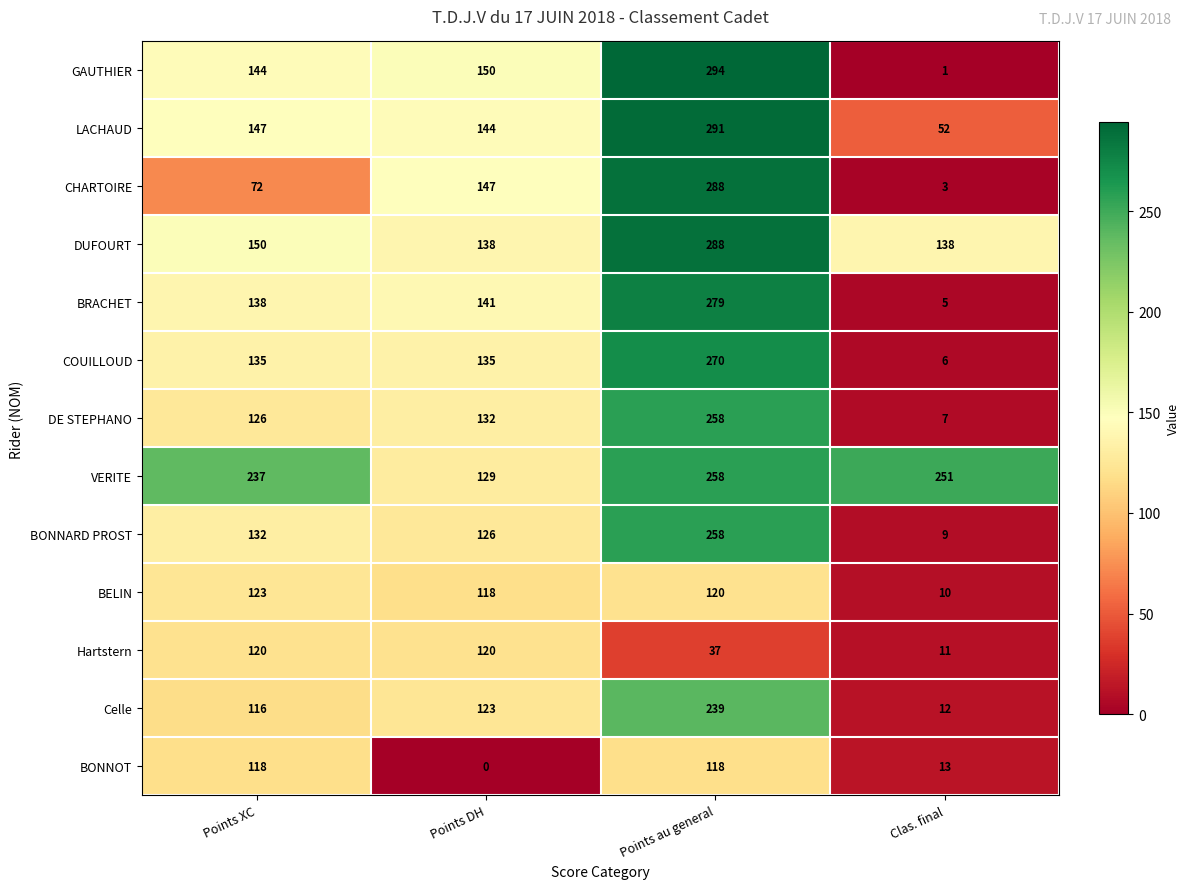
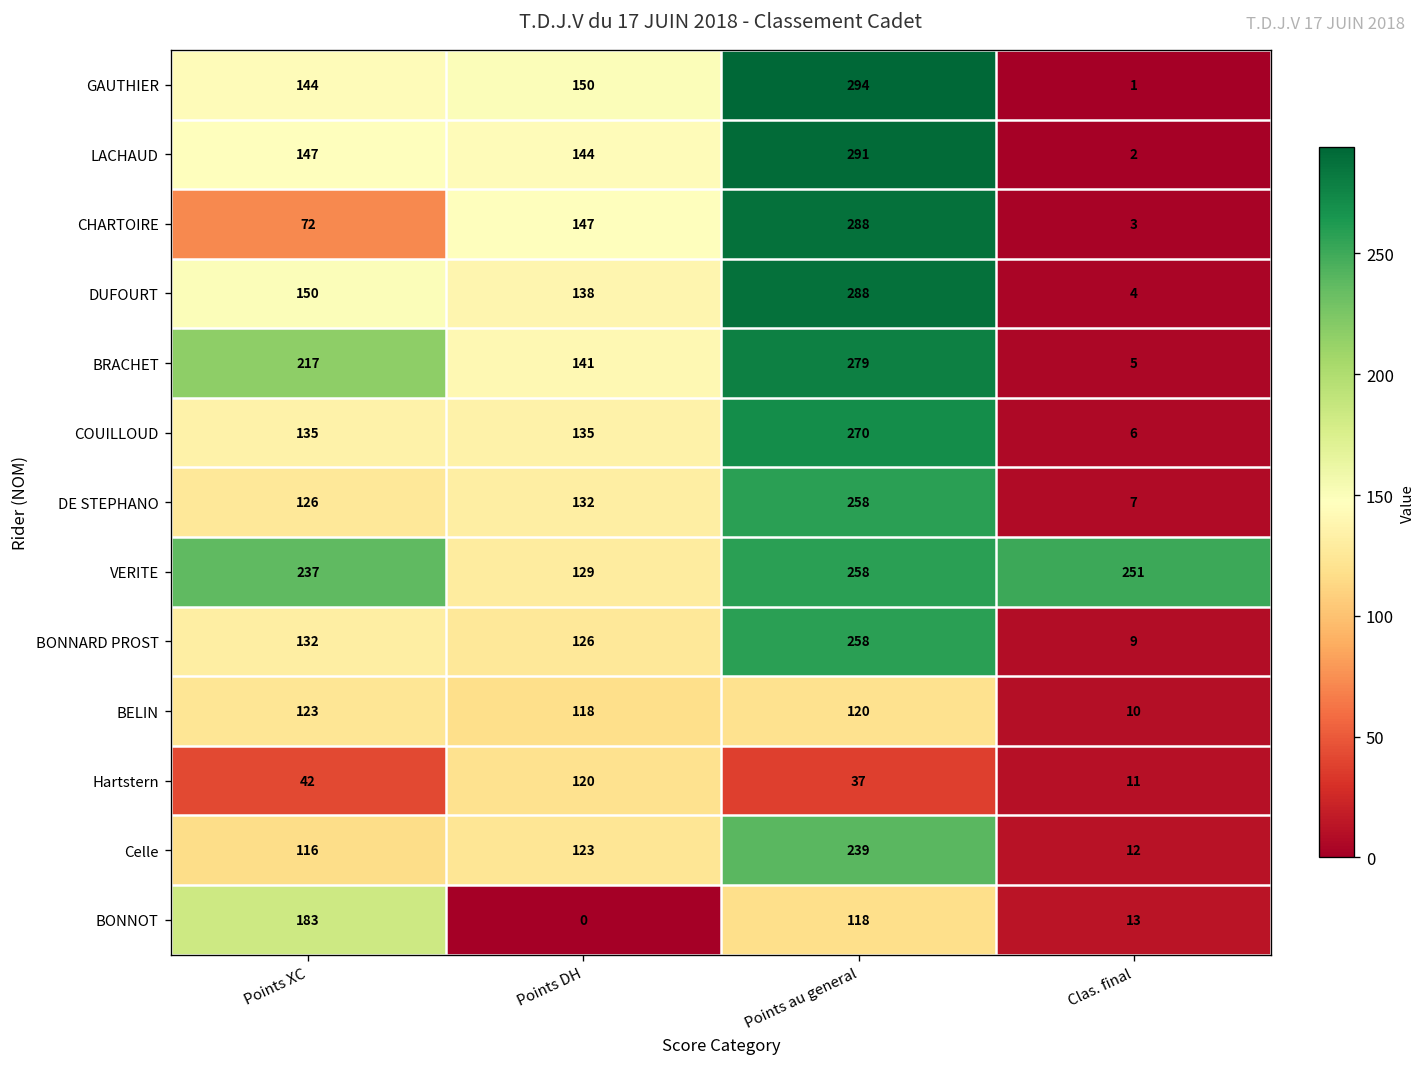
  {
    "GAUTHIER": {
      "Points XC": 144,
      "Points DH": 150,
      "Points au general": 294,
      "Clas. final": 1
    },
    "LACHAUD": {
      "Points XC": 147,
      "Points DH": 144,
      "Points au general": 291,
-     "Clas. final": 52
+     "Clas. final": 2
    },
    "CHARTOIRE": {
      "Points XC": 72,
      "Points DH": 147,
      "Points au general": 288,
      "Clas. final": 3
    },
    "DUFOURT": {
      "Points XC": 150,
      "Points DH": 138,
      "Points au general": 288,
-     "Clas. final": 138
+     "Clas. final": 4
    },
    "BRACHET": {
-     "Points XC": 138,
+     "Points XC": 217,
      "Points DH": 141,
      "Points au general": 279,
      "Clas. final": 5
    },
    "COUILLOUD": {
      "Points XC": 135,
      "Points DH": 135,
      "Points au general": 270,
      "Clas. final": 6
    },
    "DE STEPHANO": {
      "Points XC": 126,
      "Points DH": 132,
      "Points au general": 258,
      "Clas. final": 7
    },
    "VERITE": {
      "Points XC": 237,
      "Points DH": 129,
      "Points au general": 258,
      "Clas. final": 251
    },
    "BONNARD PROST": {
      "Points XC": 132,
      "Points DH": 126,
      "Points au general": 258,
      "Clas. final": 9
    },
    "BELIN": {
      "Points XC": 123,
      "Points DH": 118,
      "Points au general": 120,
      "Clas. final": 10
    },
    "Hartstern": {
-     "Points XC": 120,
+     "Points XC": 42,
      "Points DH": 120,
      "Points au general": 37,
      "Clas. final": 11
    },
    "Celle": {
      "Points XC": 116,
      "Points DH": 123,
      "Points au general": 239,
      "Clas. final": 12
    },
    "BONNOT": {
-     "Points XC": 118,
+     "Points XC": 183,
      "Points DH": 0,
      "Points au general": 118,
      "Clas. final": 13
    }
  }
